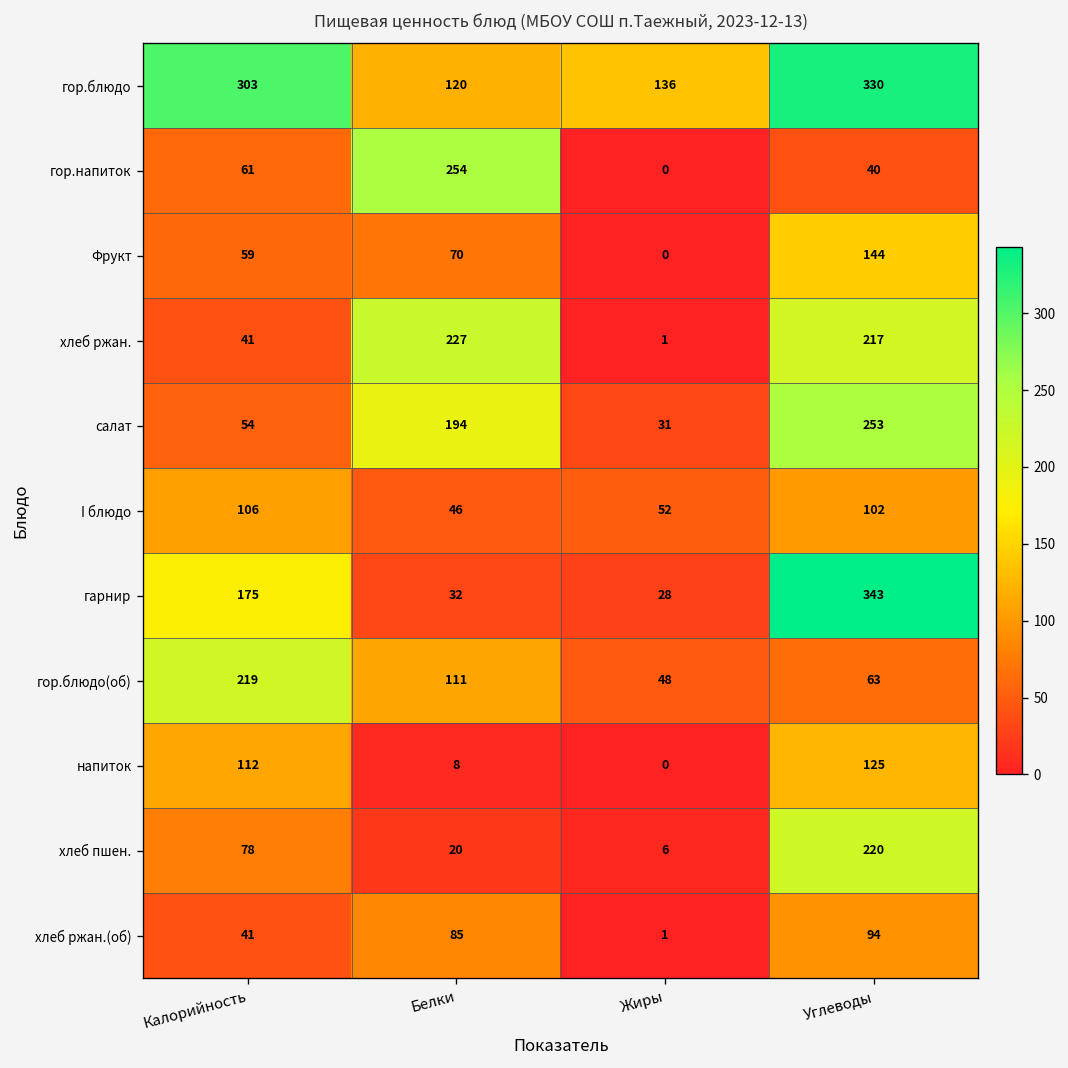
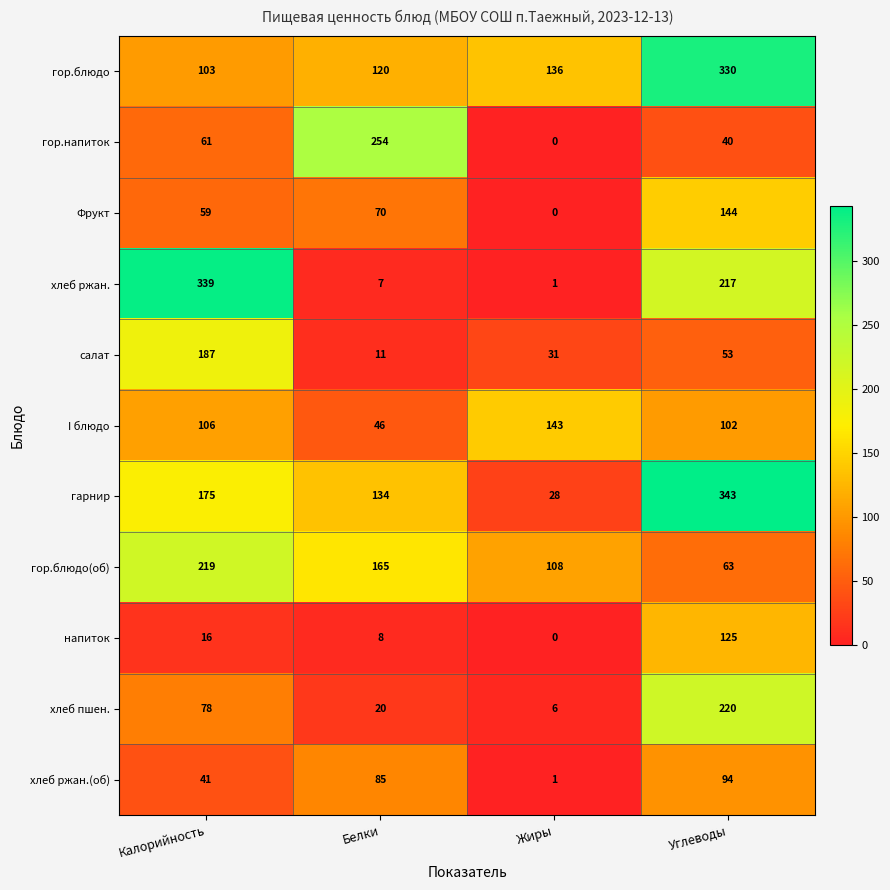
  {
    "гор.блюдо": {
-     "Калорийность": 303,
+     "Калорийность": 103,
      "Белки": 120,
      "Жиры": 136,
      "Углеводы": 330
    },
    "гор.напиток": {
      "Калорийность": 61,
      "Белки": 254,
      "Жиры": 0,
      "Углеводы": 40
    },
    "Фрукт": {
      "Калорийность": 59,
      "Белки": 70,
      "Жиры": 0,
      "Углеводы": 144
    },
    "хлеб ржан.": {
-     "Калорийность": 41,
-     "Белки": 227,
+     "Калорийность": 339,
+     "Белки": 7,
      "Жиры": 1,
      "Углеводы": 217
    },
    "салат": {
-     "Калорийность": 54,
-     "Белки": 194,
+     "Калорийность": 187,
+     "Белки": 11,
      "Жиры": 31,
-     "Углеводы": 253
+     "Углеводы": 53
    },
    "I блюдо": {
      "Калорийность": 106,
      "Белки": 46,
-     "Жиры": 52,
+     "Жиры": 143,
      "Углеводы": 102
    },
    "гарнир": {
      "Калорийность": 175,
-     "Белки": 32,
+     "Белки": 134,
      "Жиры": 28,
      "Углеводы": 343
    },
    "гор.блюдо(об)": {
      "Калорийность": 219,
-     "Белки": 111,
-     "Жиры": 48,
+     "Белки": 165,
+     "Жиры": 108,
      "Углеводы": 63
    },
    "напиток": {
-     "Калорийность": 112,
+     "Калорийность": 16,
      "Белки": 8,
      "Жиры": 0,
      "Углеводы": 125
    },
    "хлеб пшен.": {
      "Калорийность": 78,
      "Белки": 20,
      "Жиры": 6,
      "Углеводы": 220
    },
    "хлеб ржан.(об)": {
      "Калорийность": 41,
      "Белки": 85,
      "Жиры": 1,
      "Углеводы": 94
    }
  }
